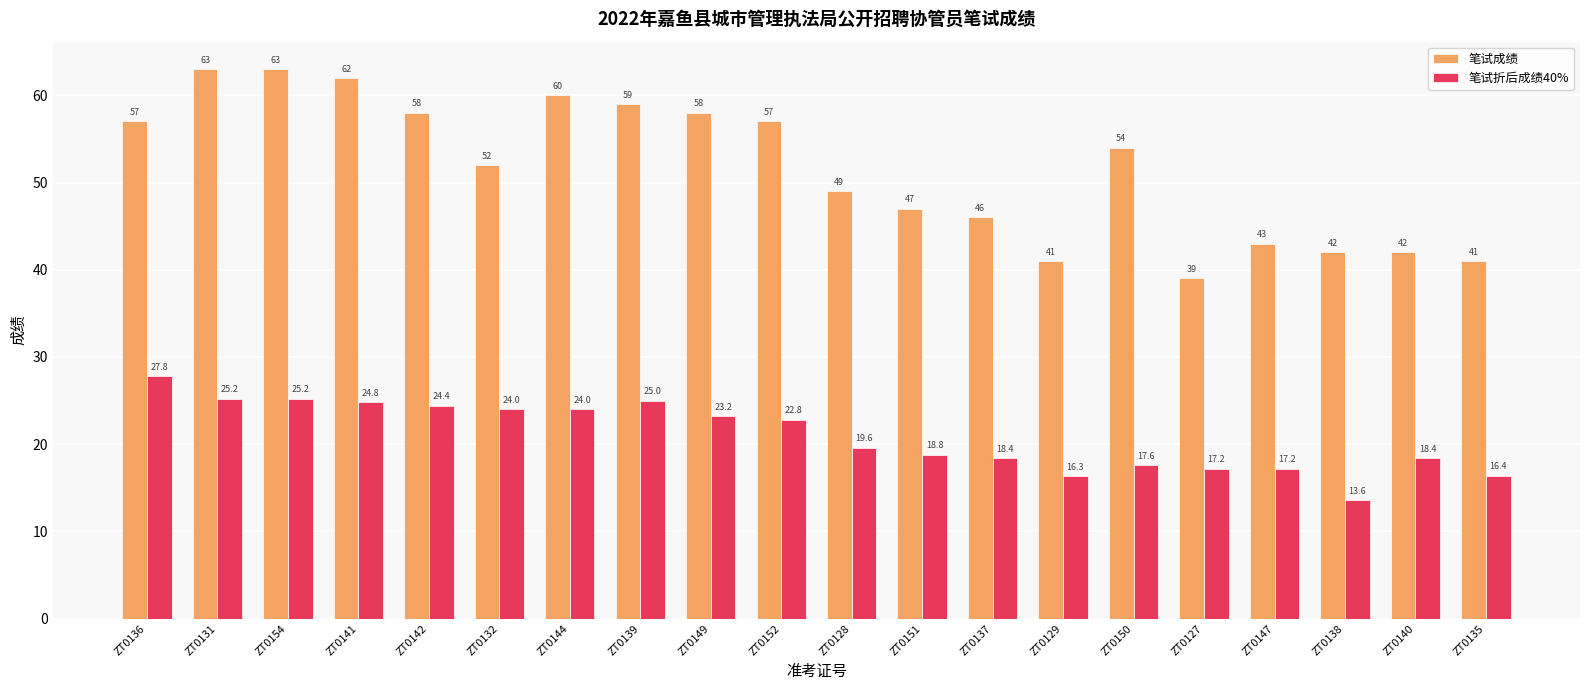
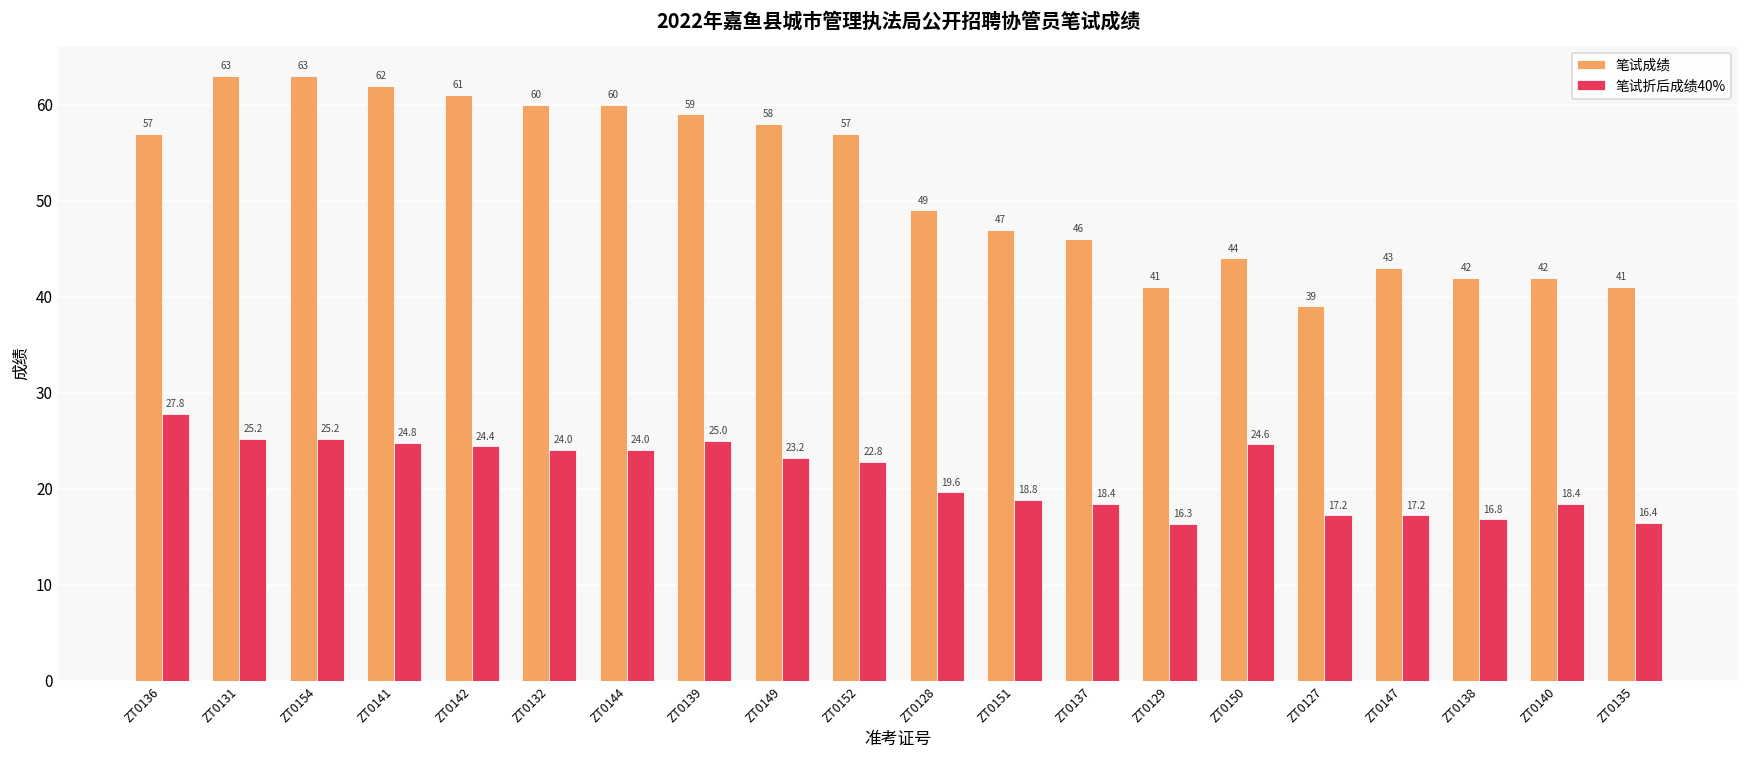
  {
    "笔试成绩": {
      "ZT0136": 57,
      "ZT0131": 63,
      "ZT0154": 63,
      "ZT0141": 62,
-     "ZT0142": 58,
-     "ZT0132": 52,
+     "ZT0142": 61,
+     "ZT0132": 60,
      "ZT0144": 60,
      "ZT0139": 59,
      "ZT0149": 58,
      "ZT0152": 57,
      "ZT0128": 49,
      "ZT0151": 47,
      "ZT0137": 46,
      "ZT0129": 41,
-     "ZT0150": 54,
+     "ZT0150": 44,
      "ZT0127": 39,
      "ZT0147": 43,
      "ZT0138": 42,
      "ZT0140": 42,
      "ZT0135": 41
    },
    "笔试折后成绩40%": {
      "ZT0136": 27.8,
      "ZT0131": 25.2,
      "ZT0154": 25.2,
      "ZT0141": 24.8,
      "ZT0142": 24.4,
      "ZT0132": 24.0,
      "ZT0144": 24.0,
      "ZT0139": 25.0,
      "ZT0149": 23.2,
      "ZT0152": 22.8,
      "ZT0128": 19.6,
      "ZT0151": 18.8,
      "ZT0137": 18.4,
      "ZT0129": 16.3,
-     "ZT0150": 17.6,
+     "ZT0150": 24.6,
      "ZT0127": 17.2,
      "ZT0147": 17.2,
-     "ZT0138": 13.6,
+     "ZT0138": 16.8,
      "ZT0140": 18.4,
      "ZT0135": 16.4
    }
  }
